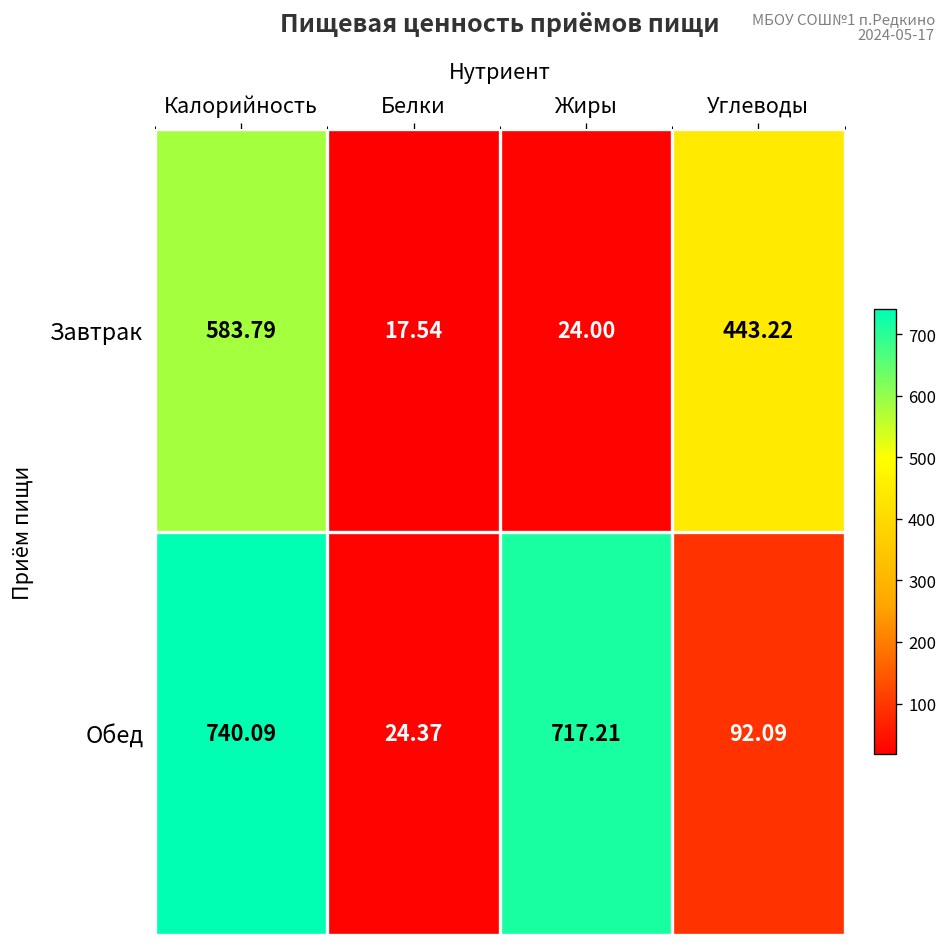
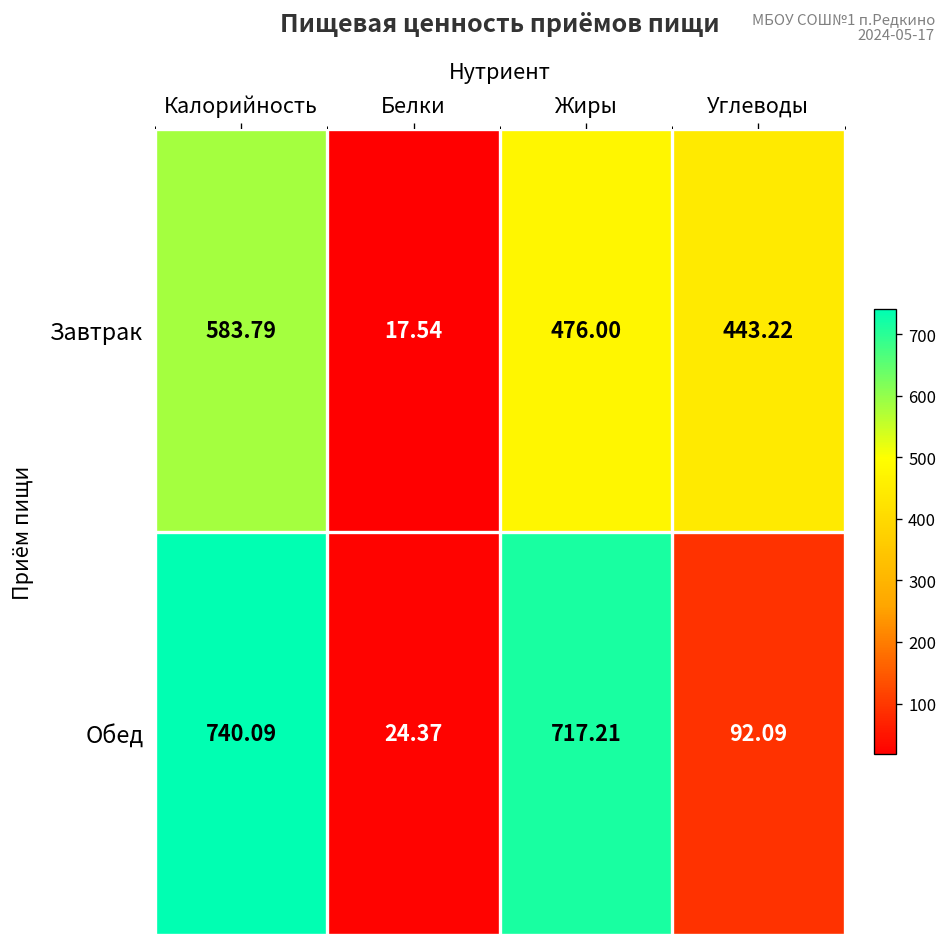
  {
    "Завтрак": {
      "Калорийность": 583.79,
      "Белки": 17.54,
-     "Жиры": 24.00,
+     "Жиры": 476.00,
      "Углеводы": 443.22
    },
    "Обед": {
      "Калорийность": 740.09,
      "Белки": 24.37,
      "Жиры": 717.21,
      "Углеводы": 92.09
    }
  }
